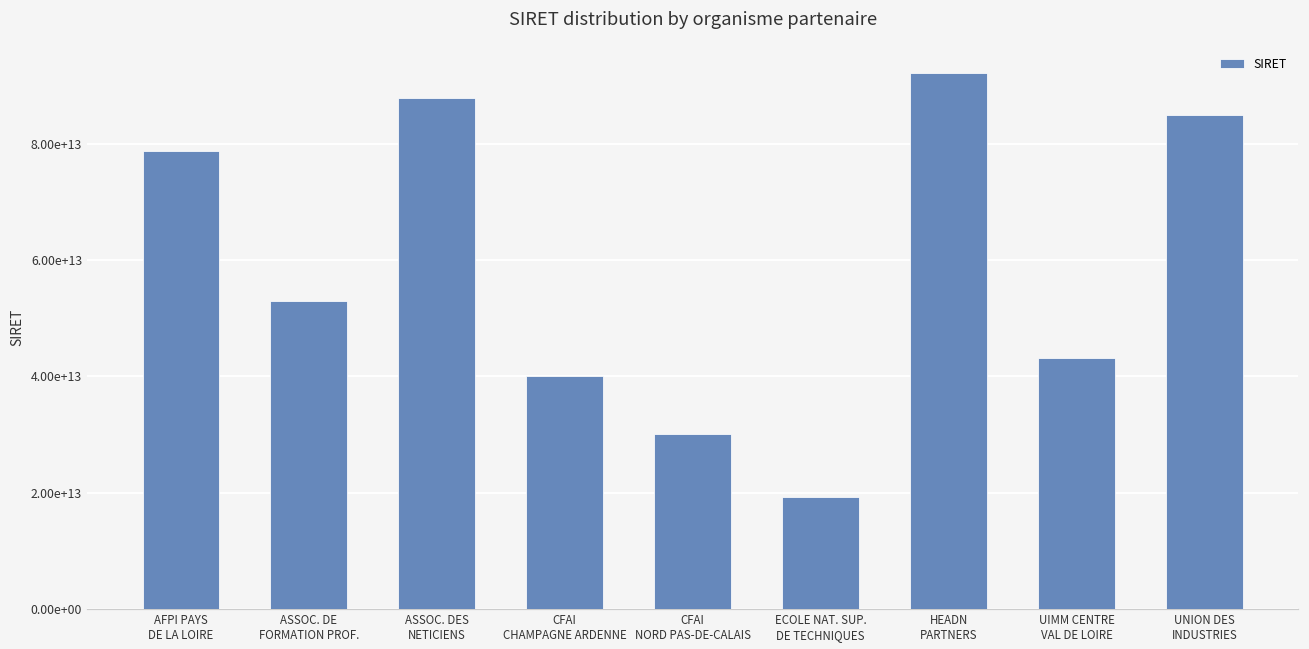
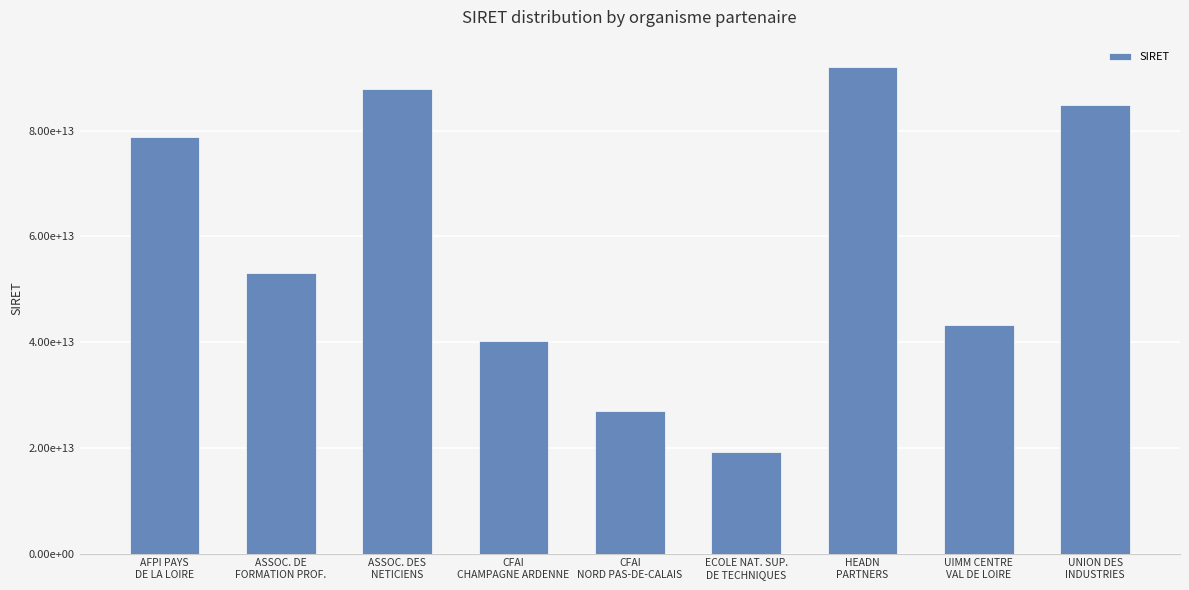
  {
    "AFPI PAYS DE LA LOIRE": 79000000000000,
    "ASSOC. DE FORMATION PROF.": 53000000000000,
    "ASSOC. DES NETICIENS": 88000000000000,
    "CFAI CHAMPAGNE ARDENNE": 40000000000000,
-   "CFAI NORD PAS-DE-CALAIS": 30000000000000,
+   "CFAI NORD PAS-DE-CALAIS": 27000000000000,
    "ECOLE NAT. SUP. DE TECHNIQUES": 19000000000000,
    "HEADN PARTNERS": 92000000000000,
    "UIMM CENTRE VAL DE LOIRE": 43000000000000,
    "UNION DES INDUSTRIES": 85000000000000
  }
